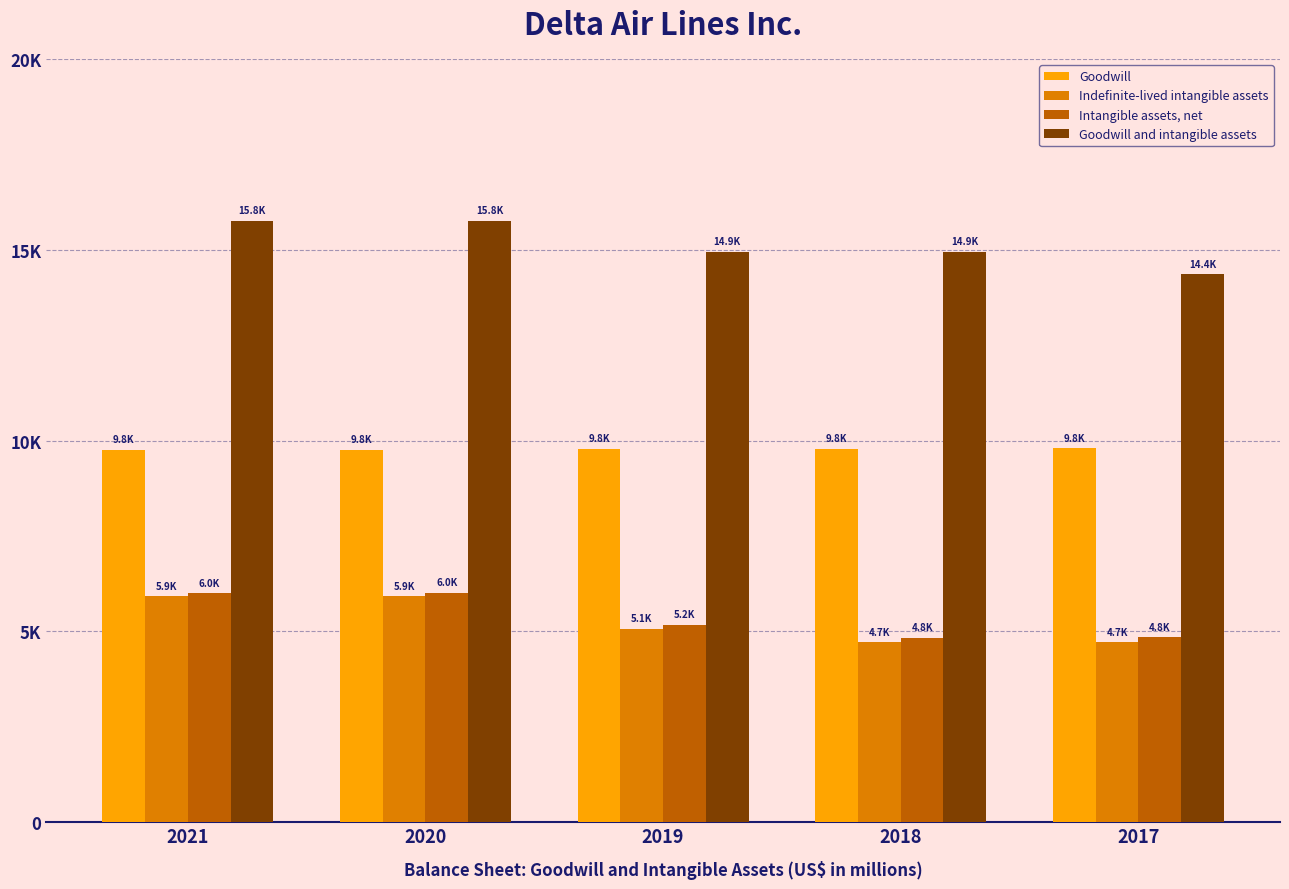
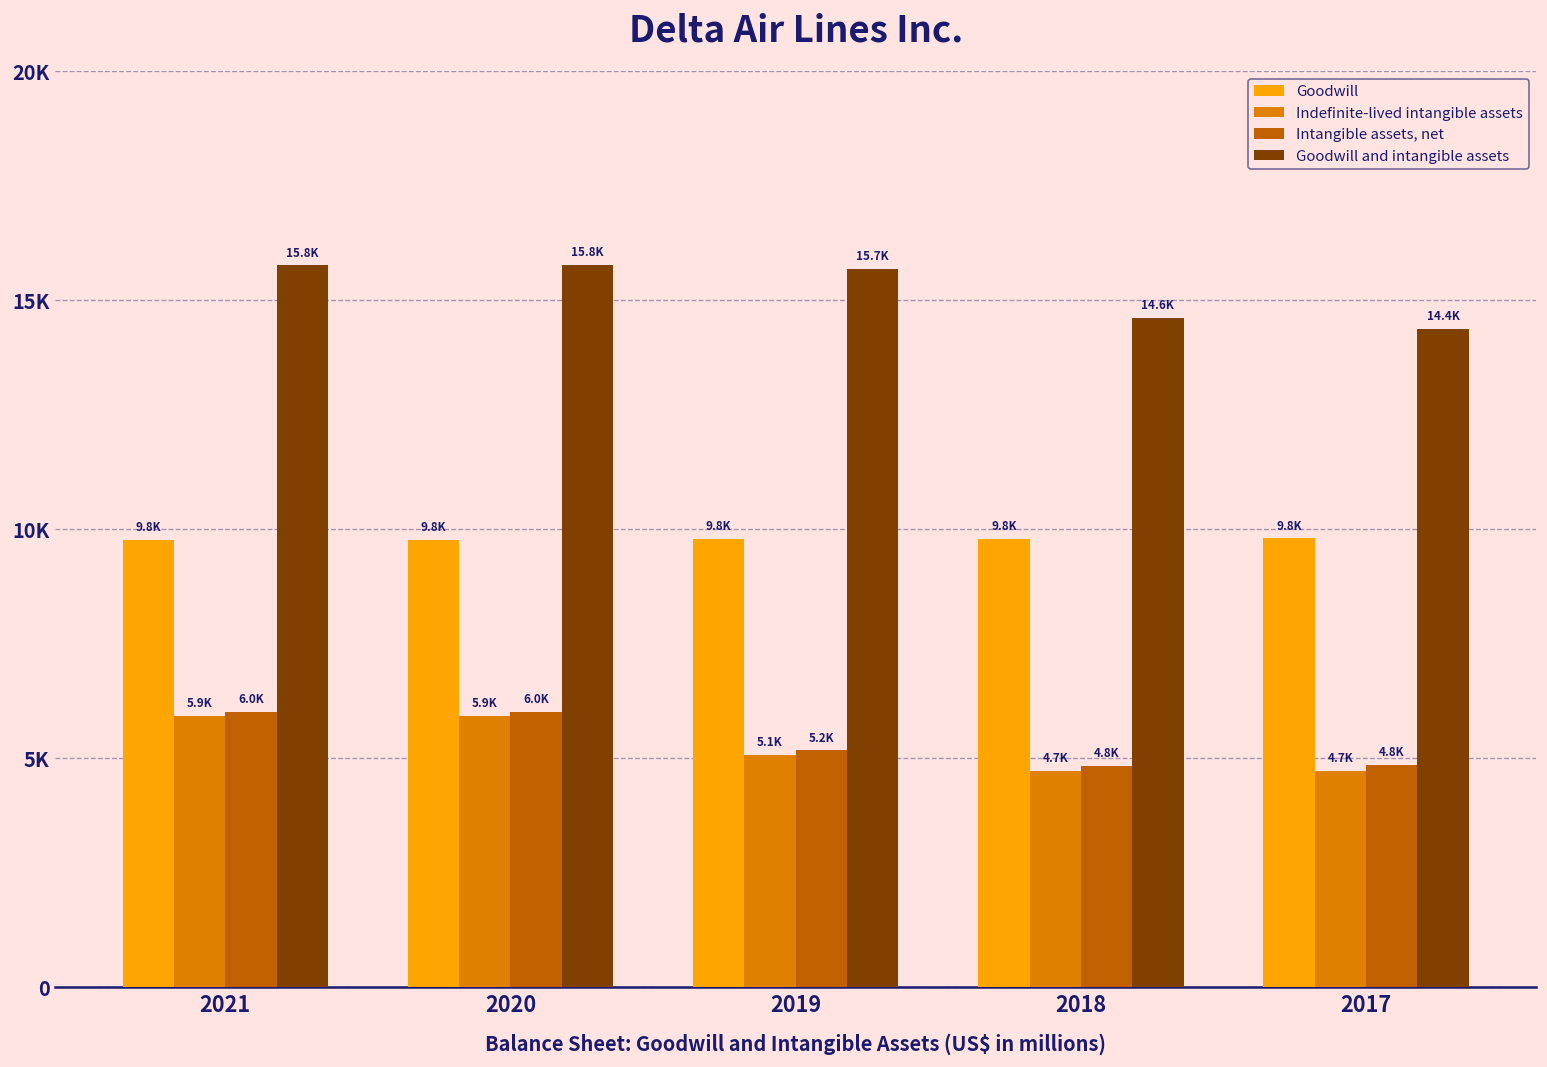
  {
    "Goodwill and intangible assets": {
      "2021": "15.8K",
      "2020": "15.8K",
-     "2019": "14.9K",
-     "2018": "14.9K",
+     "2019": "15.7K",
+     "2018": "14.6K",
      "2017": "14.4K"
    }
  }
